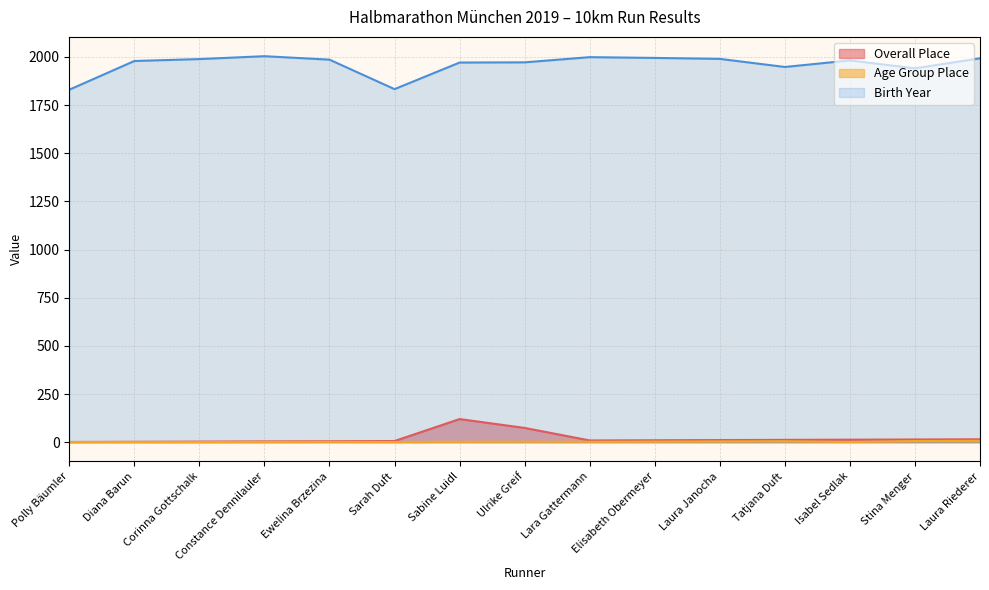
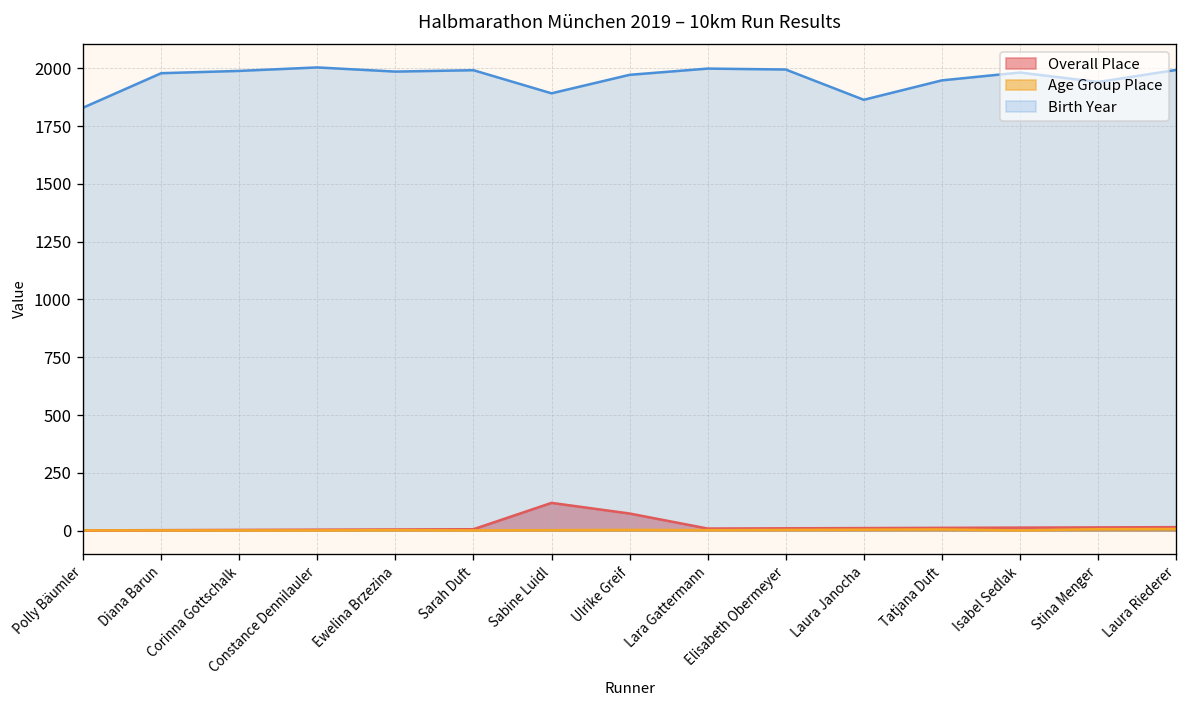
  {
    "Overall Place": {
      "Sabine Luidl": 120,
      "Ulrike Greif": 70
    },
    "Age Group Place": {
      "Sabine Luidl": 0,
      "Ulrike Greif": 0
    },
    "Birth Year": {
      "Polly Bäumler": 1830,
      "Diana Barun": 1980,
      "Corinna Gottschalk": 1990,
      "Constance Dennilauler": 2000,
      "Ewelina Brzezina": 1990,
-     "Sarah Duft": 1830,
-     "Sabine Luidl": 1970,
+     "Sarah Duft": 1990,
+     "Sabine Luidl": 1890,
      "Ulrike Greif": 1970,
      "Lara Gattermann": 2000,
      "Elisabeth Obermeyer": 2000,
-     "Laura Janocha": 1990,
+     "Laura Janocha": 1860,
      "Tatjana Duft": 1950,
      "Laura Riederer": 1990
    }
  }
